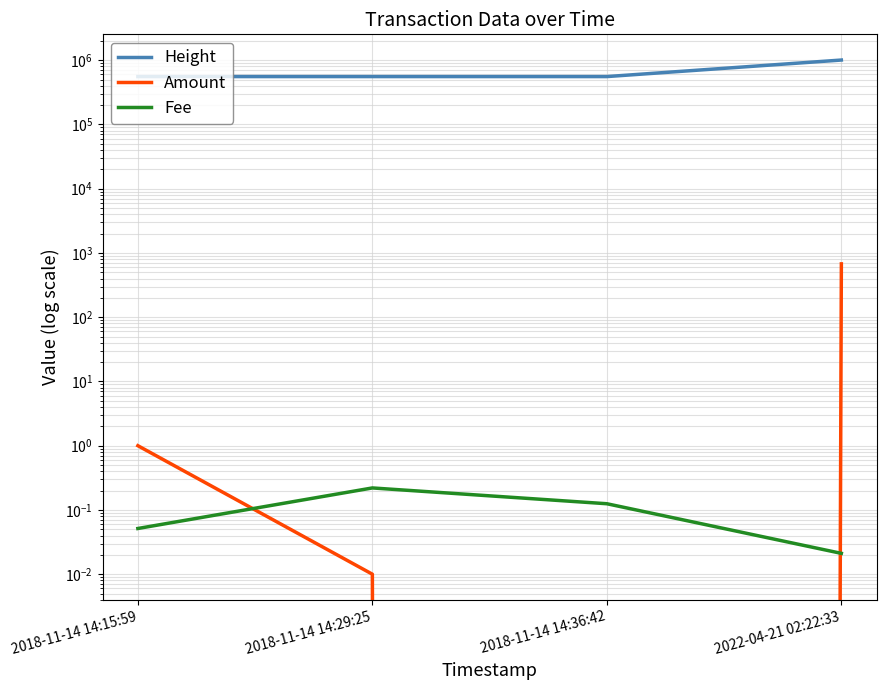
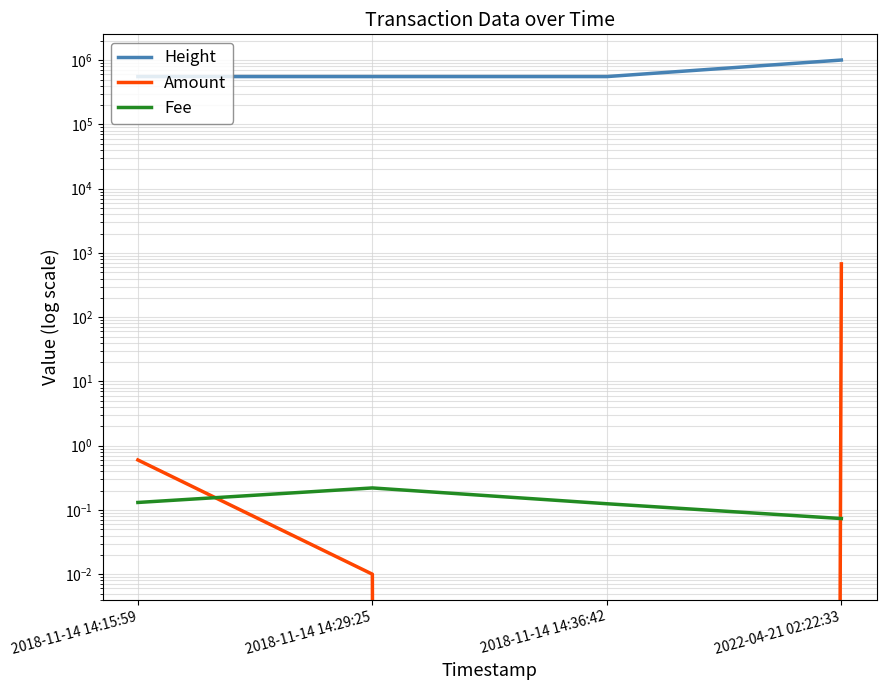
  {
    "Height": {
      "2018-11-14 14:29:25": 600000,
      "2018-11-14 14:36:42": 600000,
      "2022-04-21 02:22:33": 1000000
    },
    "Amount": {
-     "2018-11-14 14:15:59": 1.0,
+     "2018-11-14 14:15:59": 0.6,
      "2018-11-14 14:29:25": 0.010,
      "2022-04-21 02:22:33": 700
    },
    "Fee": {
-     "2018-11-14 14:15:59": 0.05,
+     "2018-11-14 14:15:59": 0.13,
      "2018-11-14 14:29:25": 0.22,
      "2018-11-14 14:36:42": 0.12,
-     "2022-04-21 02:22:33": 0.021
+     "2022-04-21 02:22:33": 0.07
    }
  }
